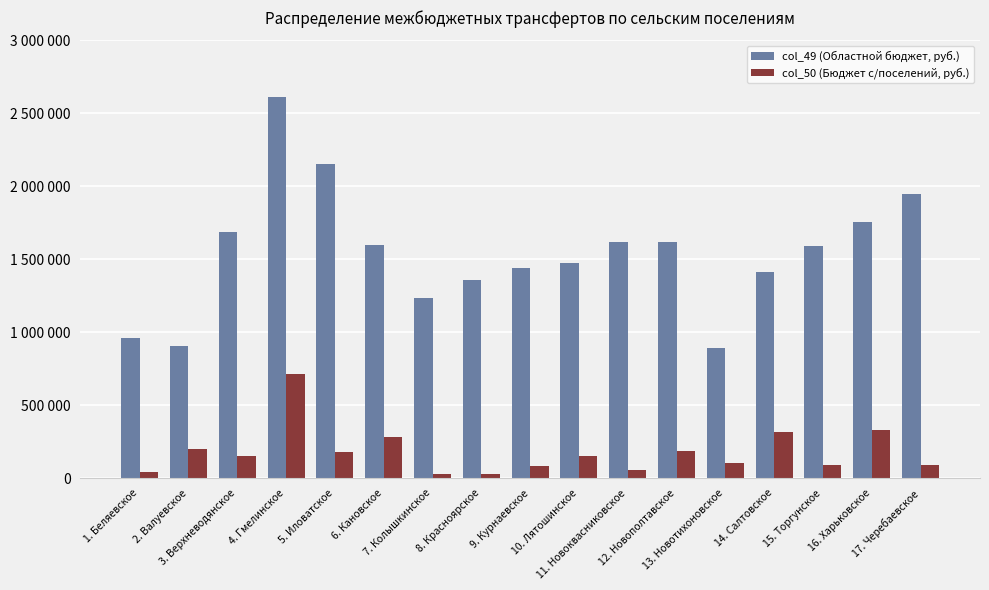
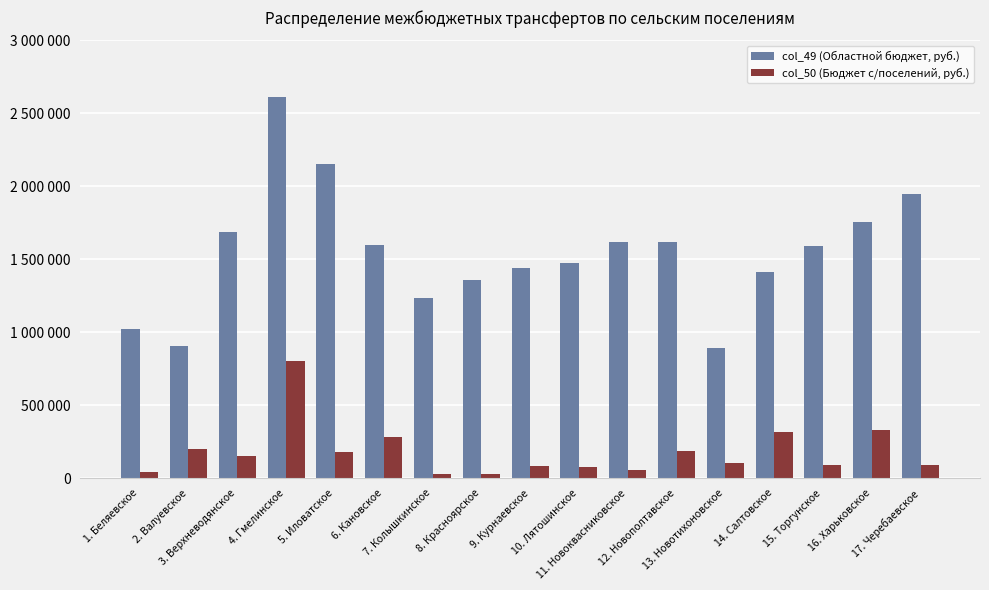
  {
    "col_49 (Областной бюджет, руб.)": {
-     "1. Беляевское": 960000,
+     "1. Беляевское": 1020000,
      "2. Валуевское": 910000,
      "3. Верхневодянское": 1690000,
      "4. Гмелинское": 2610000,
      "5. Иловатское": 2160000,
      "6. Кановское": 1600000,
      "7. Колышкинское": 1240000,
      "8. Красноярское": 1360000,
      "9. Курнаевское": 1440000,
      "10. Лятошинское": 1470000,
      "11. Новоквасниковское": 1620000,
      "12. Новополтавское": 1620000,
      "13. Новотихоновское": 890000,
      "14. Салтовское": 1420000,
      "15. Торгунское": 1590000,
      "16. Харьковское": 1750000,
      "17. Черебаевское": 1940000
    },
    "col_50 (Бюджет с/поселений, руб.)": {
      "1. Беляевское": 40000,
      "2. Валуевское": 200000,
      "3. Верхневодянское": 150000,
-     "4. Гмелинское": 710000,
+     "4. Гмелинское": 800000,
      "5. Иловатское": 180000,
      "6. Кановское": 280000,
      "7. Колышкинское": 30000,
      "8. Красноярское": 30000,
      "9. Курнаевское": 90000,
-     "10. Лятошинское": 150000,
+     "10. Лятошинское": 80000,
      "11. Новоквасниковское": 50000,
      "12. Новополтавское": 190000,
      "13. Новотихоновское": 100000,
      "14. Салтовское": 310000,
      "15. Торгунское": 90000,
      "16. Харьковское": 330000,
      "17. Черебаевское": 90000
    }
  }
